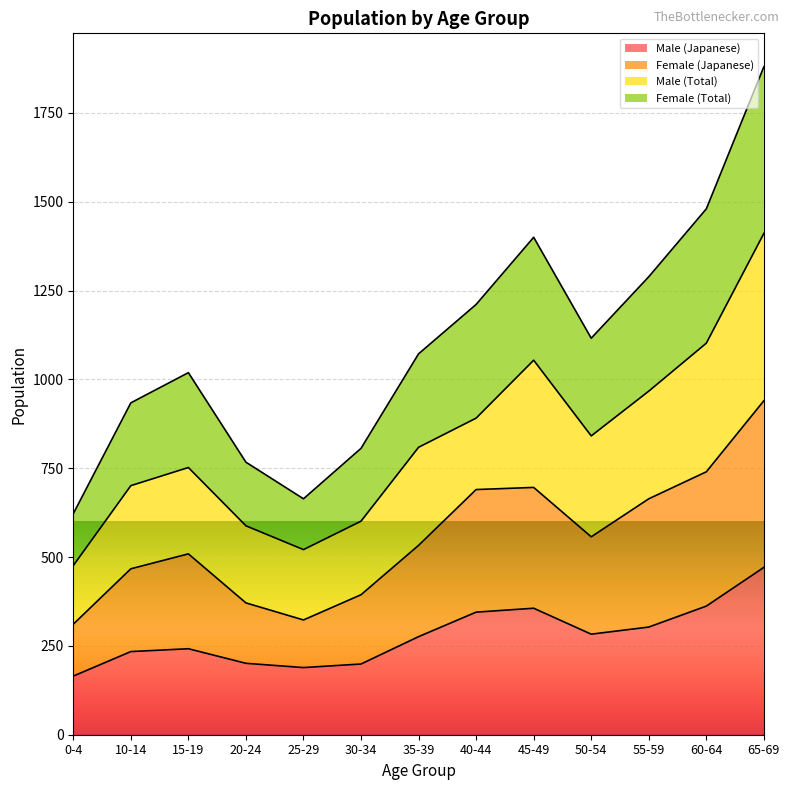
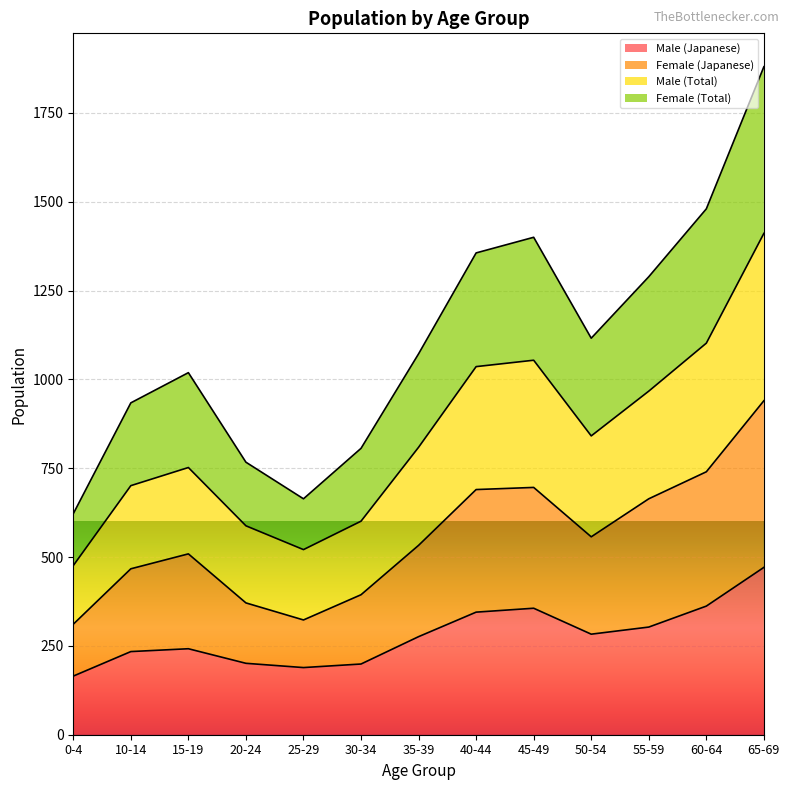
  {
    "Male (Japanese)": {
      "0-4": 170,
      "10-14": 230,
      "15-19": 240,
      "20-24": 200,
      "25-29": 190,
      "30-34": 200,
      "35-39": 280,
      "40-44": 350,
      "45-49": 360,
      "50-54": 280,
      "55-59": 300,
      "60-64": 360,
      "65-69": 470
    },
    "Female (Japanese)": {
      "0-4": 150,
      "10-14": 230,
      "15-19": 270,
      "20-24": 170,
      "25-29": 130,
      "30-34": 200,
      "35-39": 260,
      "40-44": 350,
      "45-49": 340,
      "50-54": 270,
      "55-59": 360,
      "60-64": 380,
      "65-69": 470
    },
    "Male (Total)": {
      "0-4": 170,
      "10-14": 230,
      "15-19": 240,
      "20-24": 220,
      "25-29": 200,
      "30-34": 210,
      "35-39": 280,
-     "40-44": 200,
+     "40-44": 350,
      "45-49": 360,
      "50-54": 280,
      "55-59": 300,
      "60-64": 360,
      "65-69": 470
    },
    "Female (Total)": {
      "0-4": 150,
      "10-14": 230,
      "15-19": 270,
      "20-24": 180,
      "25-29": 140,
      "30-34": 210,
      "35-39": 260,
      "40-44": 320,
      "45-49": 350,
      "50-54": 280,
      "55-59": 320,
      "60-64": 380,
      "65-69": 470
    }
  }
